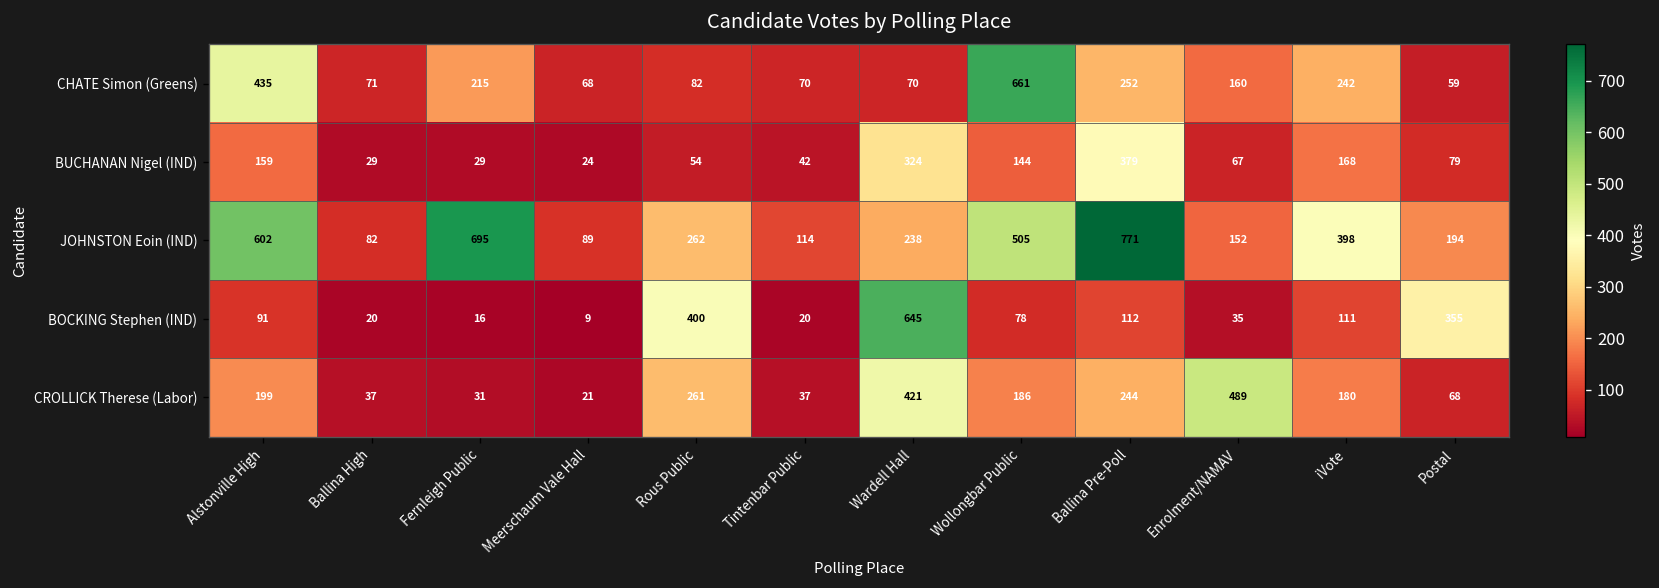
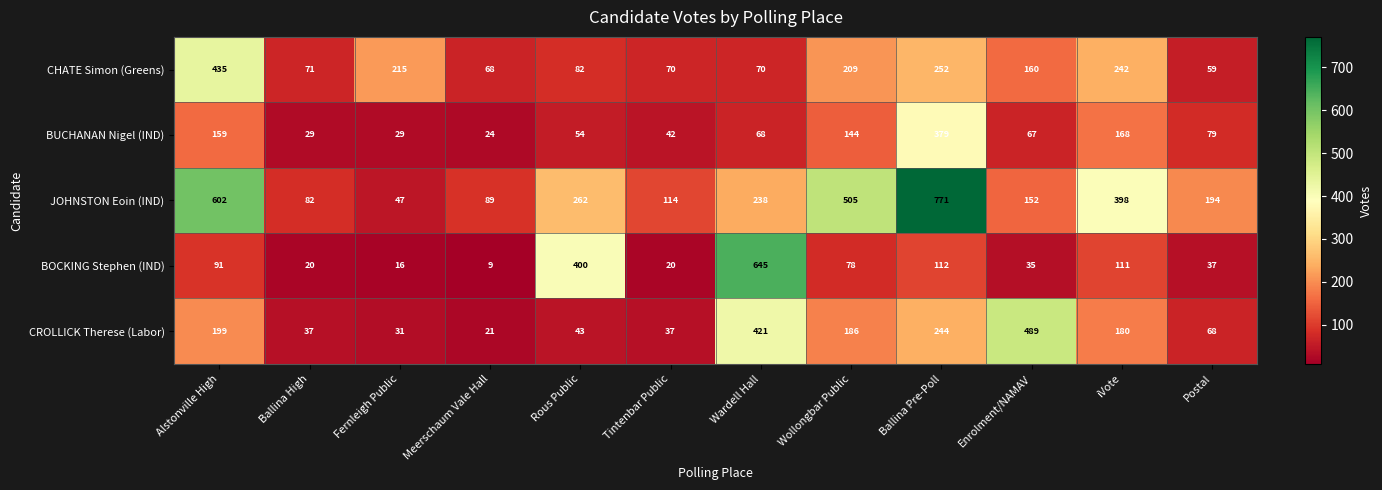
  {
    "CHATE Simon (Greens)": {
      "Alstonville High": 435,
      "Ballina High": 71,
      "Fernleigh Public": 215,
      "Meerschaum Vale Hall": 68,
      "Rous Public": 82,
      "Tintenbar Public": 70,
      "Wardell Hall": 70,
-     "Wollongbar Public": 661,
+     "Wollongbar Public": 209,
      "Ballina Pre-Poll": 252,
      "Enrolment/NAMAV": 160,
      "iVote": 242,
      "Postal": 59
    },
    "BUCHANAN Nigel (IND)": {
      "Alstonville High": 159,
      "Ballina High": 29,
      "Fernleigh Public": 29,
      "Meerschaum Vale Hall": 24,
      "Rous Public": 54,
      "Tintenbar Public": 42,
-     "Wardell Hall": 324,
+     "Wardell Hall": 68,
      "Wollongbar Public": 144,
      "Ballina Pre-Poll": 379,
      "Enrolment/NAMAV": 67,
      "iVote": 168,
      "Postal": 79
    },
    "JOHNSTON Eoin (IND)": {
      "Alstonville High": 602,
      "Ballina High": 82,
-     "Fernleigh Public": 695,
+     "Fernleigh Public": 47,
      "Meerschaum Vale Hall": 89,
      "Rous Public": 262,
      "Tintenbar Public": 114,
      "Wardell Hall": 238,
      "Wollongbar Public": 505,
      "Ballina Pre-Poll": 771,
      "Enrolment/NAMAV": 152,
      "iVote": 398,
      "Postal": 194
    },
    "BOCKING Stephen (IND)": {
      "Alstonville High": 91,
      "Ballina High": 20,
      "Fernleigh Public": 16,
      "Meerschaum Vale Hall": 9,
      "Rous Public": 400,
      "Tintenbar Public": 20,
      "Wardell Hall": 645,
      "Wollongbar Public": 78,
      "Ballina Pre-Poll": 112,
      "Enrolment/NAMAV": 35,
      "iVote": 111,
-     "Postal": 355
+     "Postal": 37
    },
    "CROLLICK Therese (Labor)": {
      "Alstonville High": 199,
      "Ballina High": 37,
      "Fernleigh Public": 31,
      "Meerschaum Vale Hall": 21,
-     "Rous Public": 261,
+     "Rous Public": 43,
      "Tintenbar Public": 37,
      "Wardell Hall": 421,
      "Wollongbar Public": 186,
      "Ballina Pre-Poll": 244,
      "Enrolment/NAMAV": 489,
      "iVote": 180,
      "Postal": 68
    }
  }
